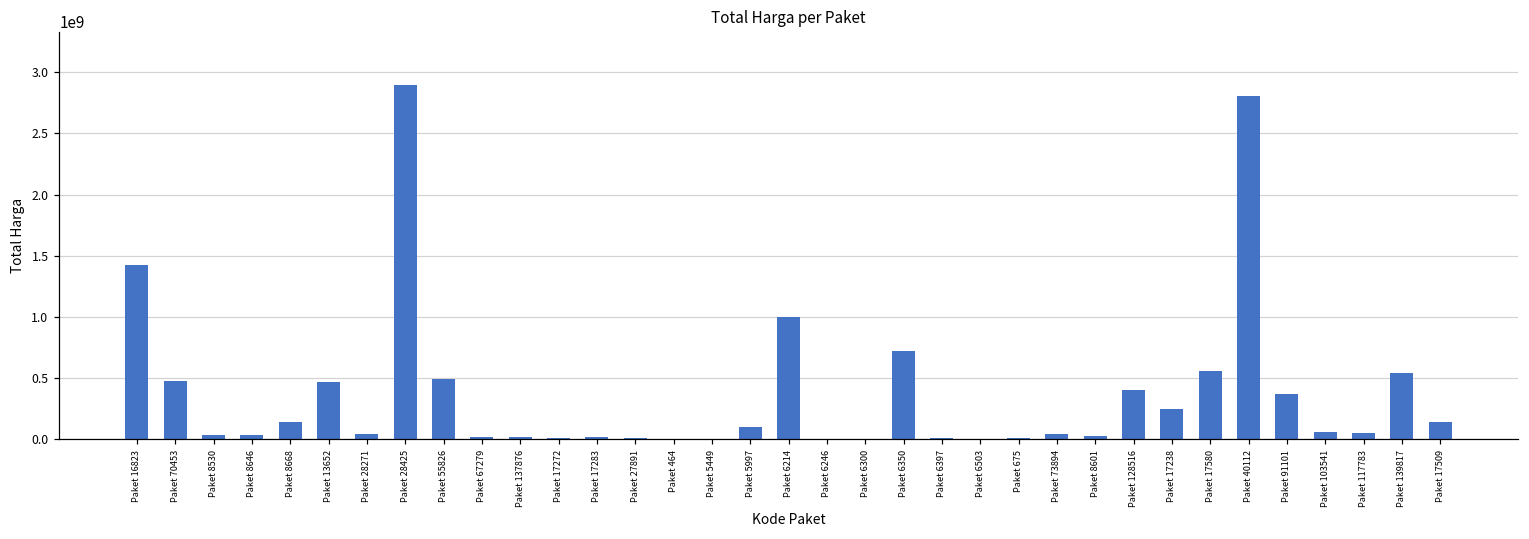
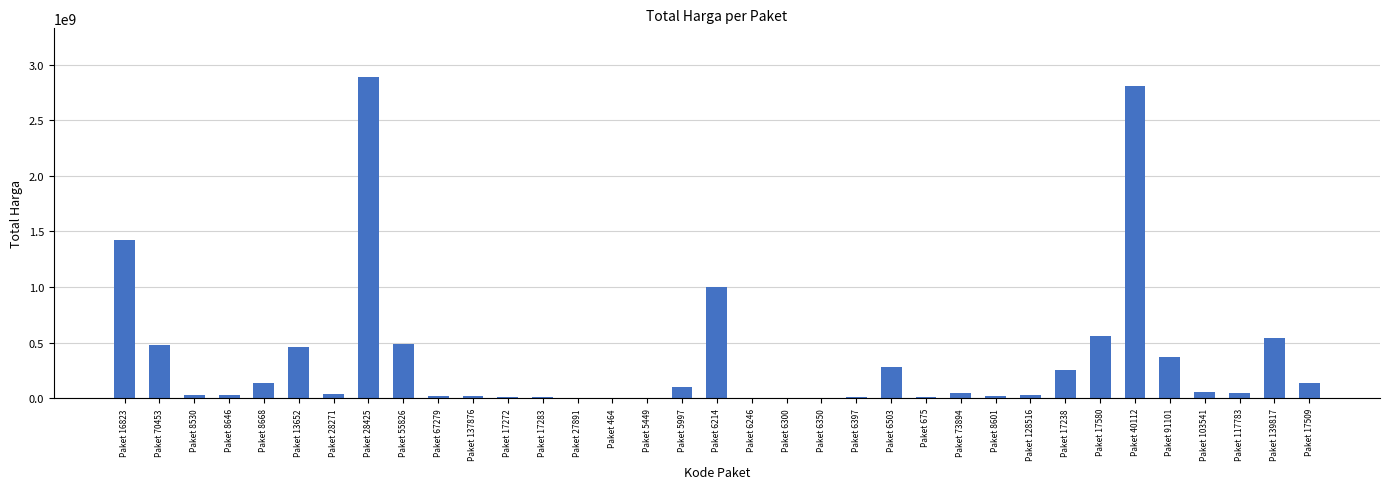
  {
    "Paket 16823": 1430000000,
    "Paket 70453": 480000000,
    "Paket 8530": 30000000,
    "Paket 8646": 30000000,
    "Paket 8668": 140000000,
    "Paket 13652": 460000000,
    "Paket 28271": 40000000,
    "Paket 28425": 2890000000,
    "Paket 55826": 490000000,
    "Paket 5997": 100000000,
    "Paket 6214": 1000000000,
-   "Paket 6350": 730000000,
-   "Paket 6503": 10000000,
+   "Paket 6350": 0,
+   "Paket 6503": 280000000,
    "Paket 73894": 40000000,
    "Paket 8601": 20000000,
-   "Paket 128516": 400000000,
+   "Paket 128516": 30000000,
    "Paket 17238": 250000000,
    "Paket 17580": 560000000,
    "Paket 40112": 2810000000,
    "Paket 91101": 370000000,
    "Paket 103541": 60000000,
    "Paket 117783": 50000000,
    "Paket 139817": 540000000,
    "Paket 17509": 140000000
  }
